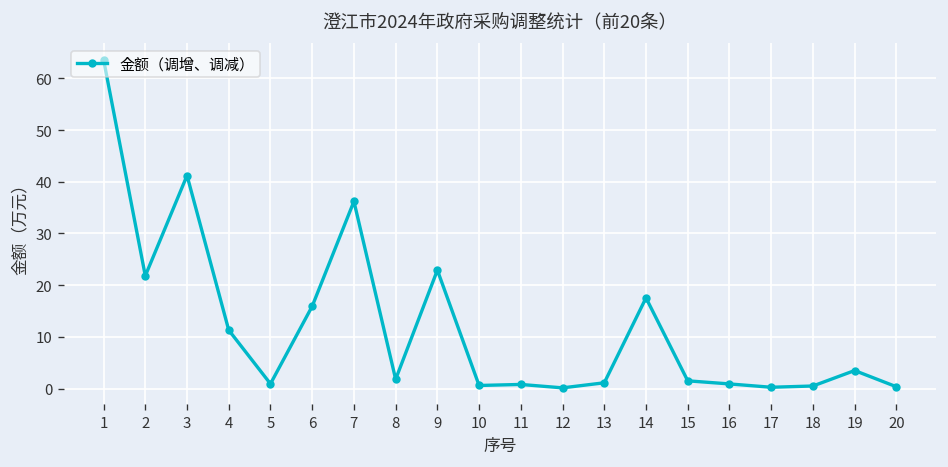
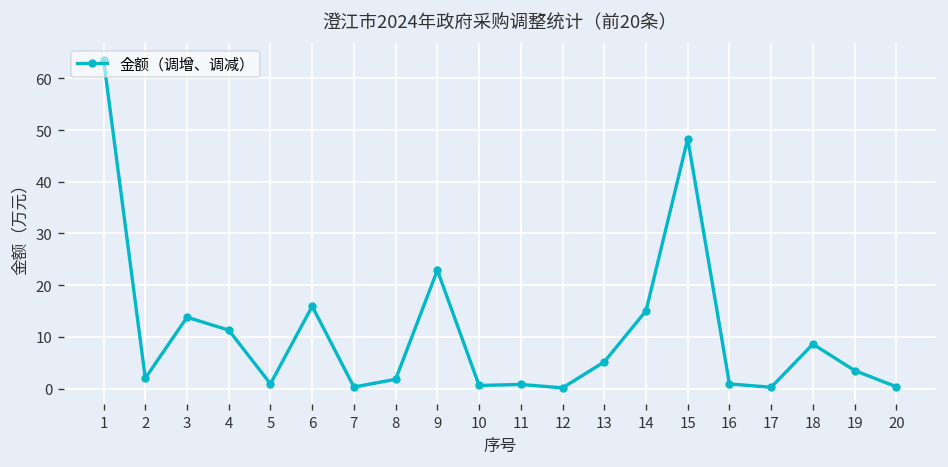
  {
-   "2": 22,
-   "3": 41,
+   "2": 2,
+   "3": 14,
    "4": 11,
    "5": 1,
    "6": 16,
-   "7": 36,
+   "7": 0,
    "8": 2,
    "9": 23,
    "10": 1,
    "11": 1,
    "12": 0,
-   "13": 1,
-   "14": 18,
-   "15": 2,
+   "13": 5,
+   "14": 15,
+   "15": 48,
    "16": 1,
    "17": 0,
-   "18": 1,
+   "18": 9,
    "19": 3,
    "20": 0
  }
